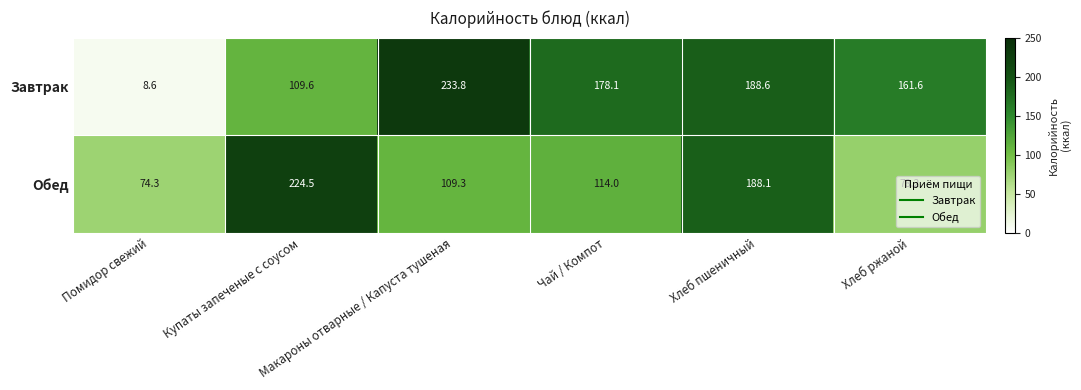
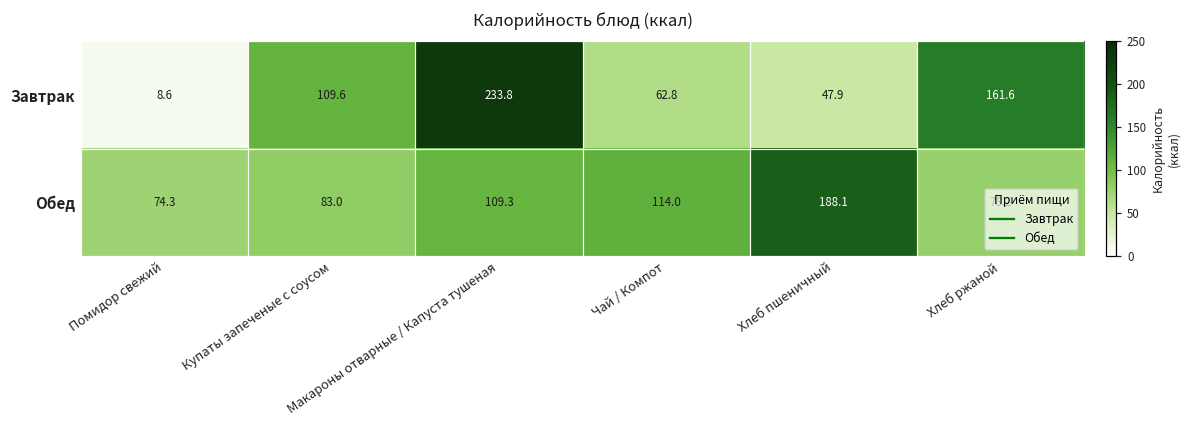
  {
    "Завтрак": {
      "Помидор свежий": 8.6,
      "Купаты запеченые с соусом": 109.6,
      "Макароны отварные / Капуста тушеная": 233.8,
-     "Чай / Компот": 178.1,
-     "Хлеб пшеничный": 188.6,
+     "Чай / Компот": 62.8,
+     "Хлеб пшеничный": 47.9,
      "Хлеб ржаной": 161.6
    },
    "Обед": {
      "Помидор свежий": 74.3,
-     "Купаты запеченые с соусом": 224.5,
+     "Купаты запеченые с соусом": 83.0,
      "Макароны отварные / Капуста тушеная": 109.3,
      "Чай / Компот": 114.0,
      "Хлеб пшеничный": 188.1
    }
  }
